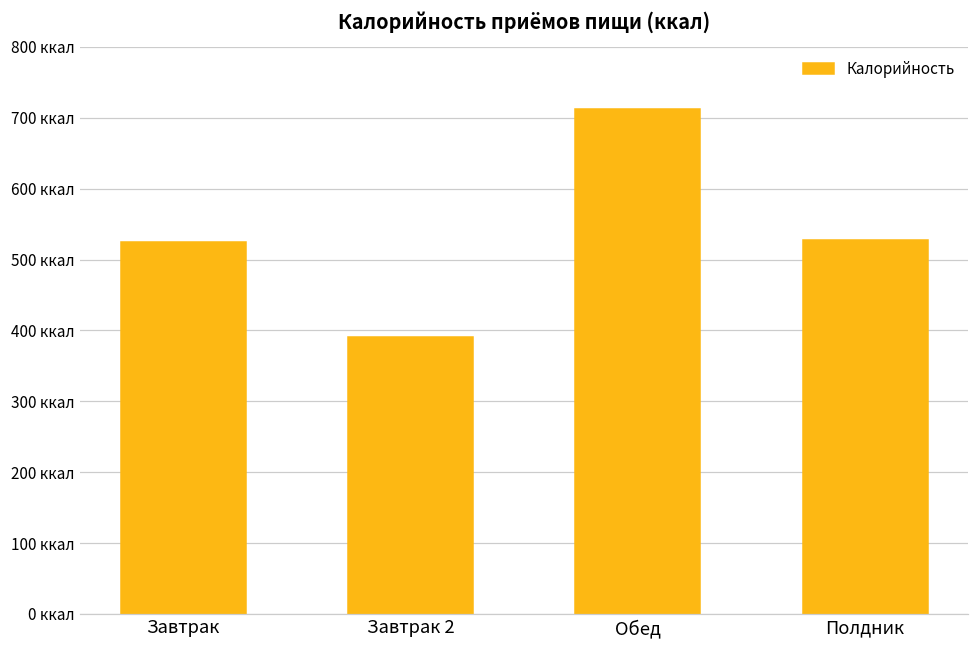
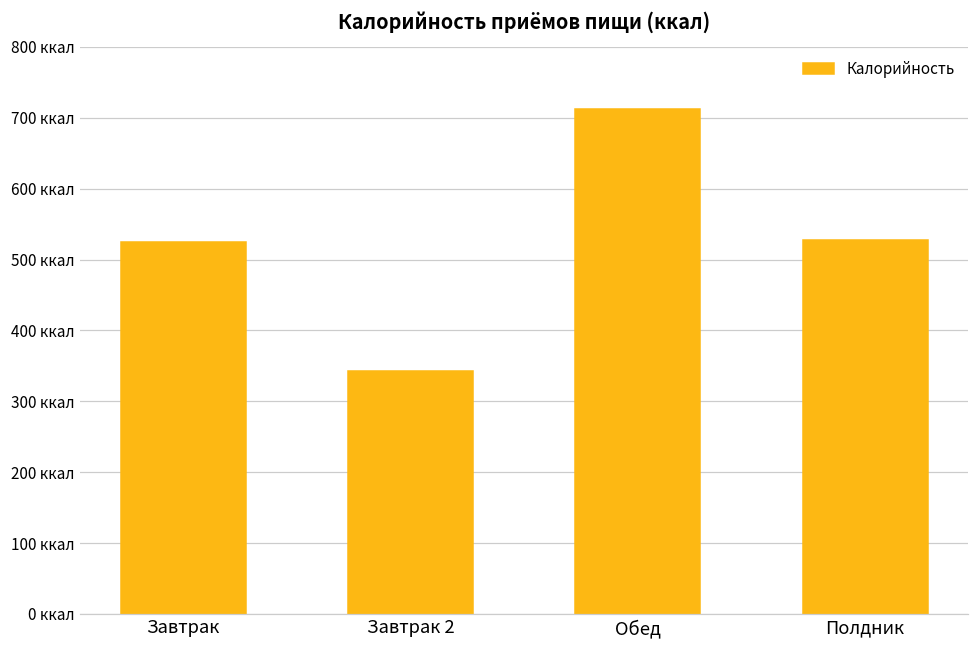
  {
    "Завтрак": "530 ккал",
-   "Завтрак 2": "390 ккал",
+   "Завтрак 2": "340 ккал",
    "Обед": "710 ккал",
    "Полдник": "530 ккал"
  }
